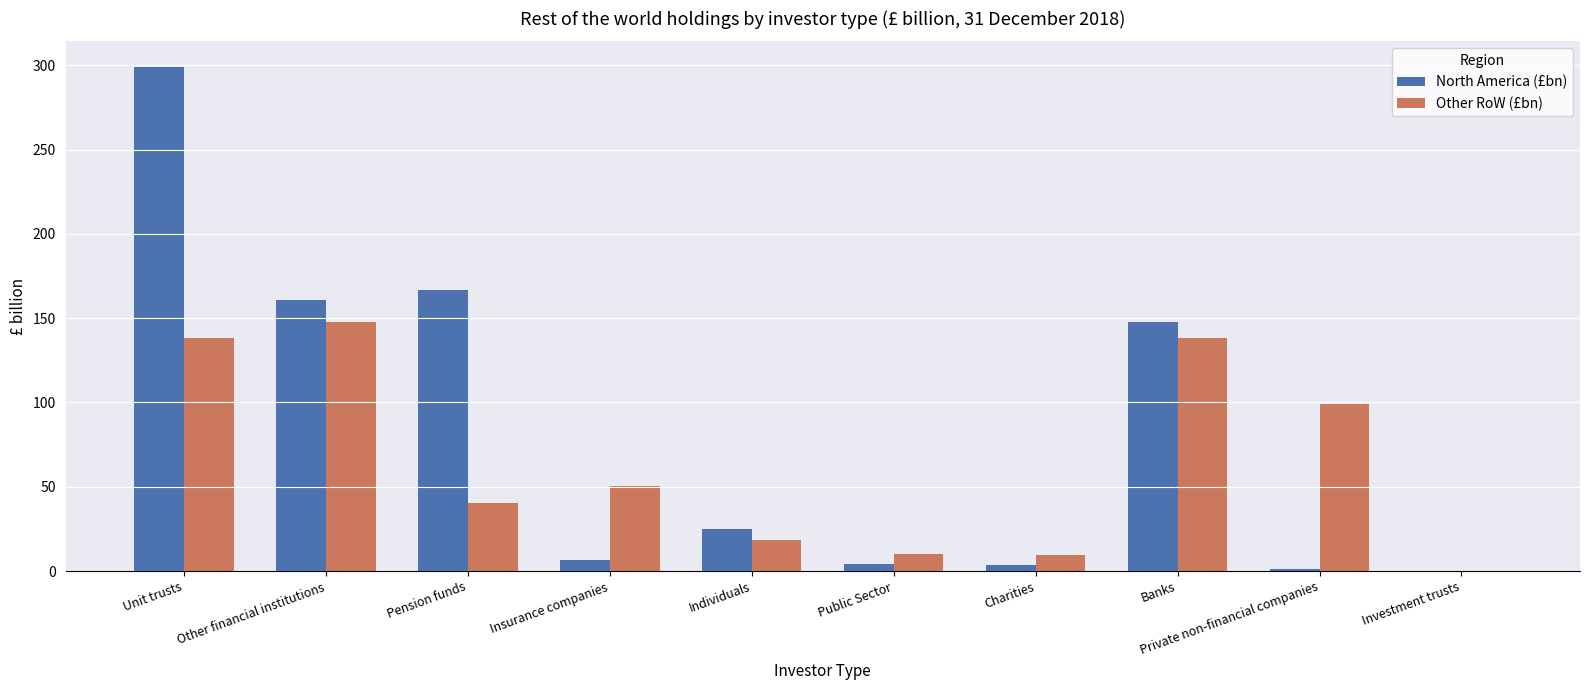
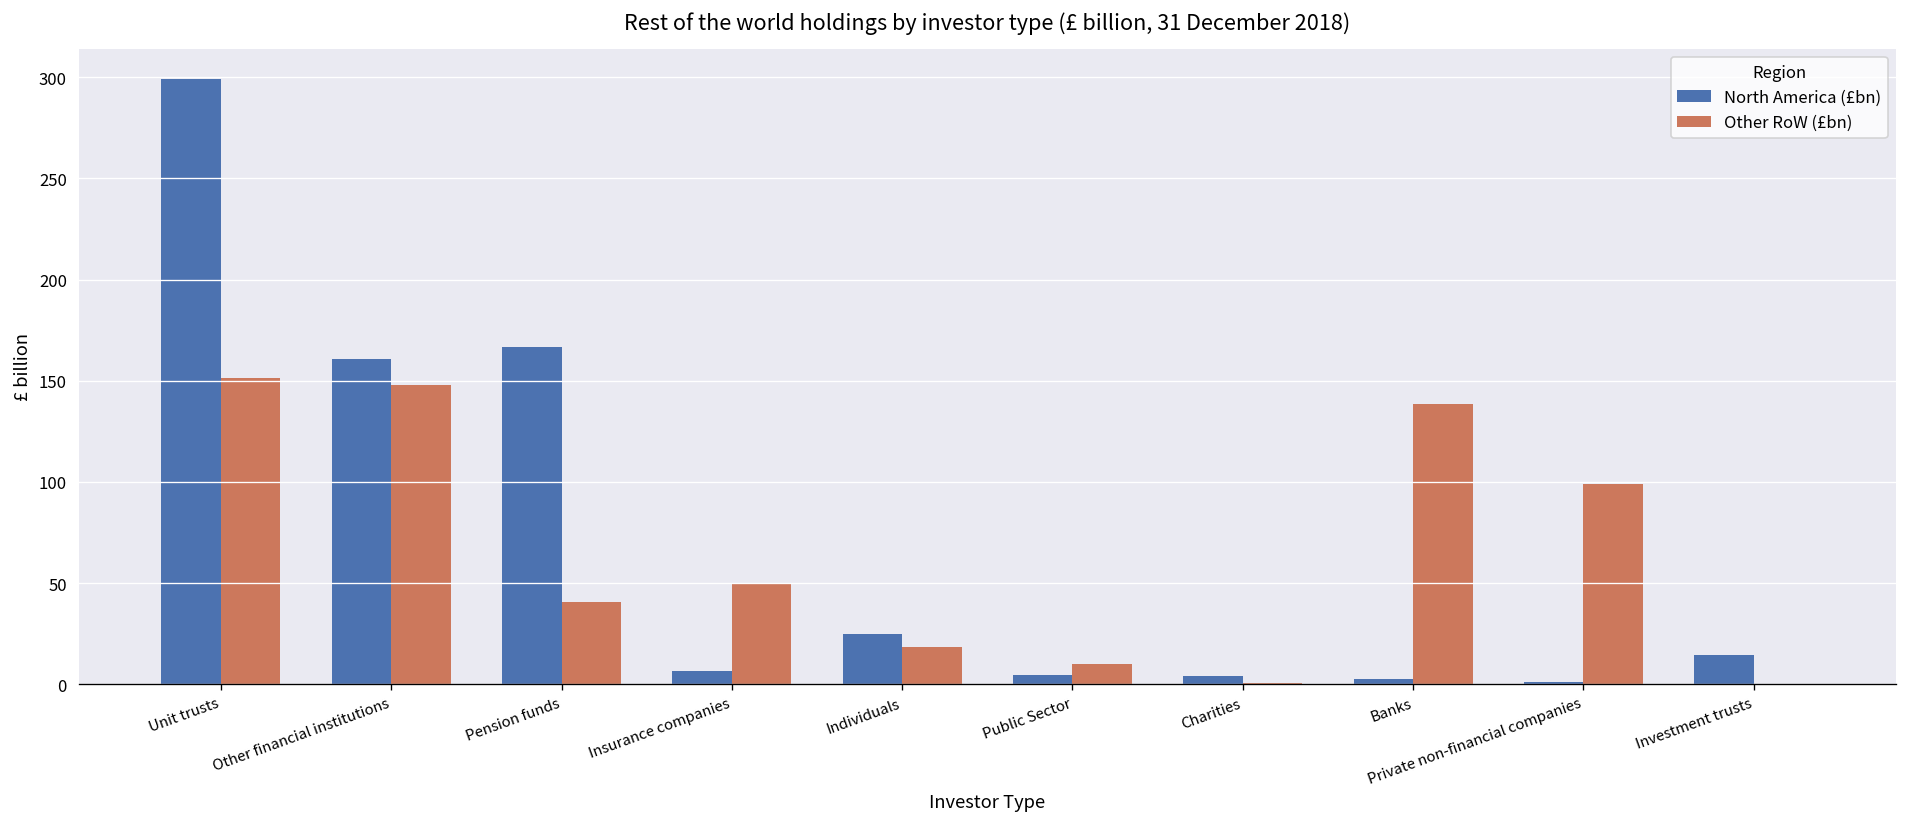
  {
    "North America (£bn)": {
      "Unit trusts": 299,
      "Other financial institutions": 161,
      "Pension funds": 167,
      "Insurance companies": 7,
      "Individuals": 25,
      "Public Sector": 5,
      "Charities": 4,
-     "Banks": 148,
-     "Investment trusts": 0
+     "Banks": 3,
+     "Investment trusts": 15
    },
    "Other RoW (£bn)": {
-     "Unit trusts": 139,
+     "Unit trusts": 152,
      "Other financial institutions": 148,
      "Pension funds": 41,
      "Insurance companies": 50,
      "Individuals": 19,
      "Public Sector": 10,
-     "Charities": 10,
+     "Charities": 1,
      "Banks": 139,
      "Private non-financial companies": 99,
      "Investment trusts": 0
    }
  }
